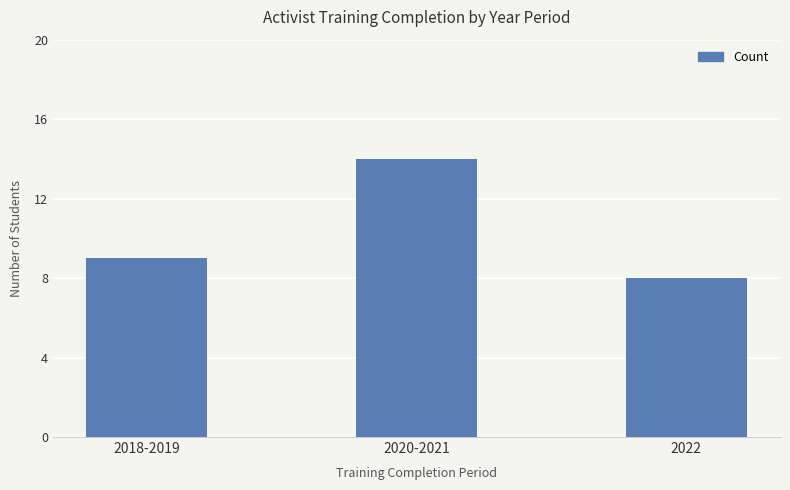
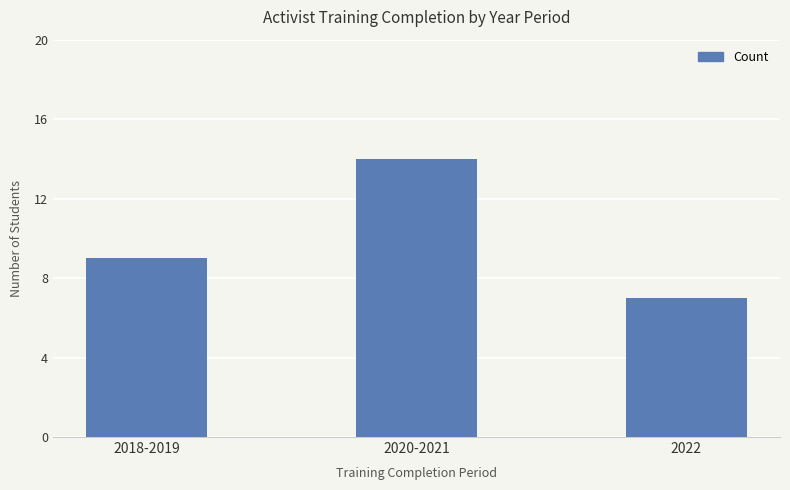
  {
    "2018-2019": 9,
    "2020-2021": 14,
-   "2022": 8
+   "2022": 7
  }
